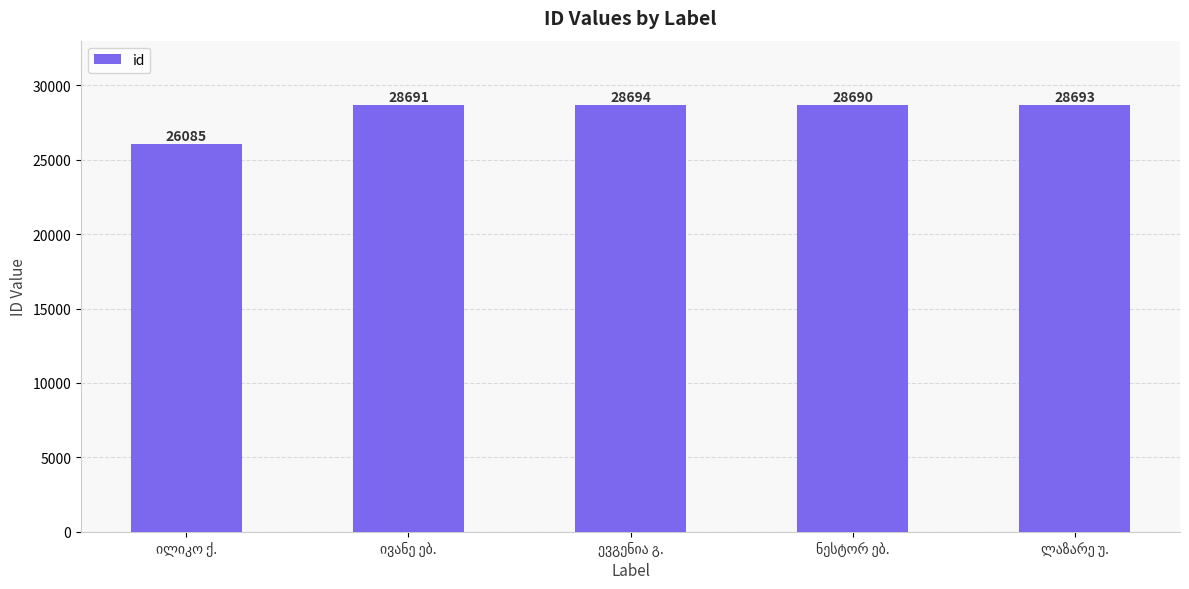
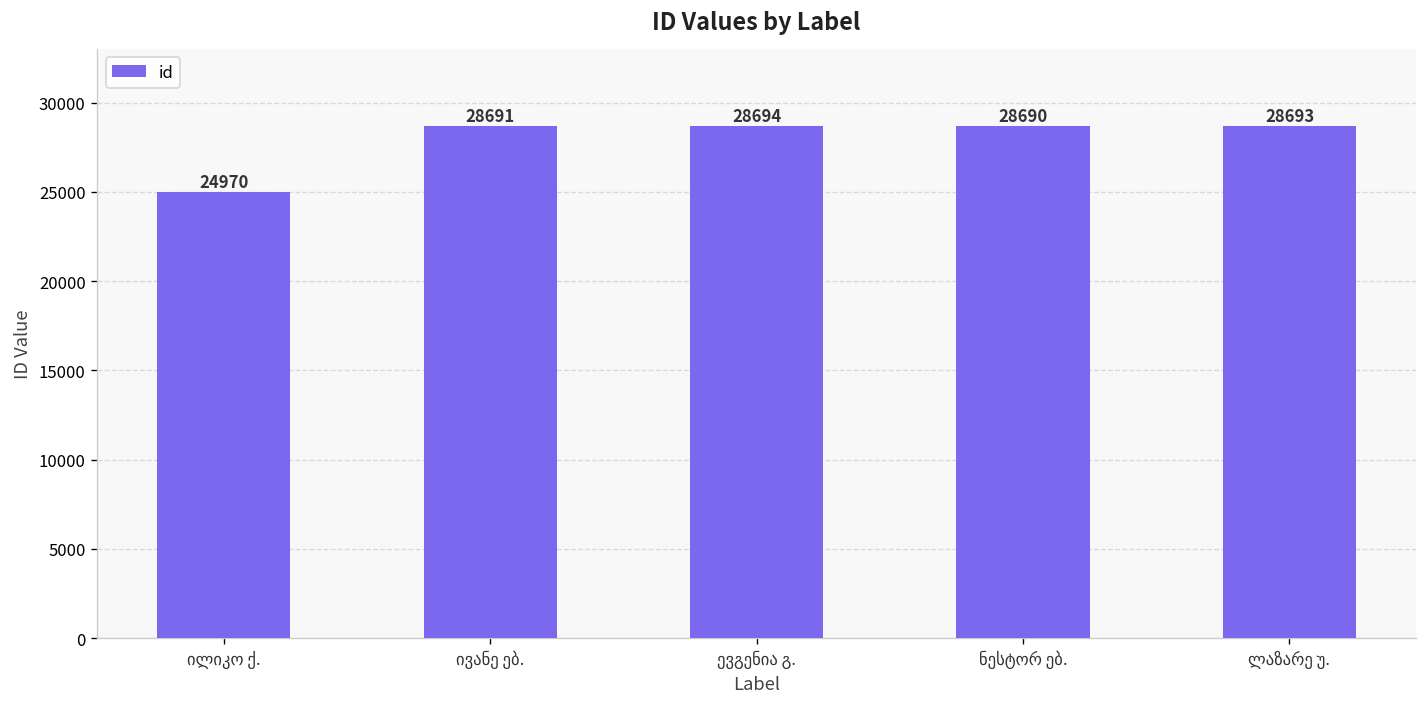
  {
-   "ილიკო ქ.": 26085,
+   "ილიკო ქ.": 24970,
    "ივანე ებ.": 28691,
    "ევგენია გ.": 28694,
    "ნესტორ ებ.": 28690,
    "ლაზარე უ.": 28693
  }
